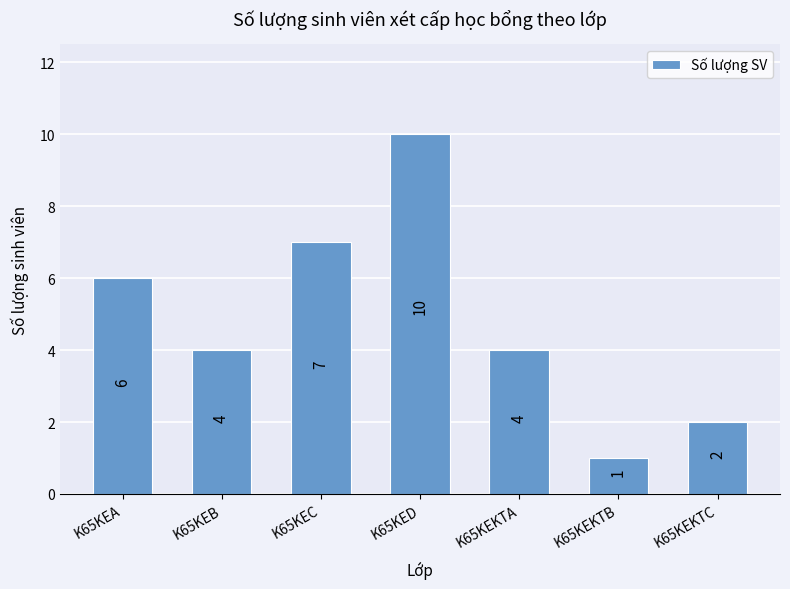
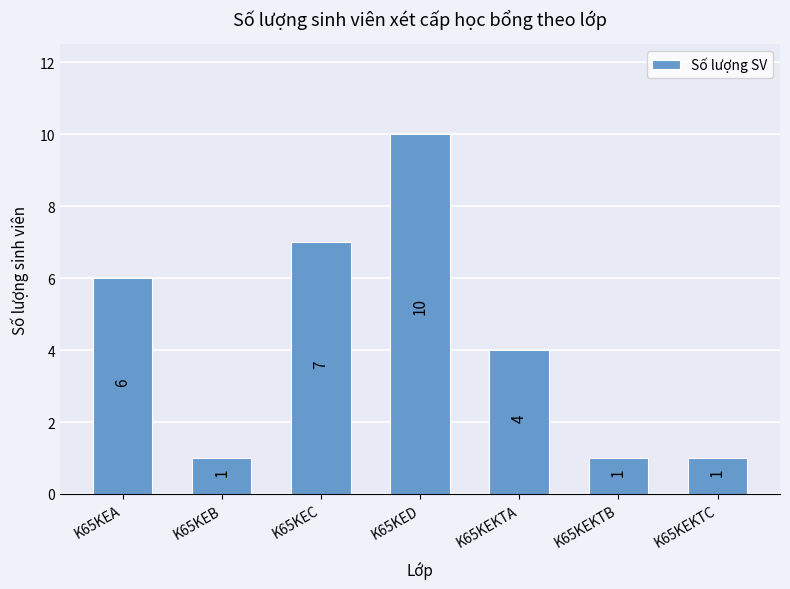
  {
    "K65KEA": 6,
-   "K65KEB": 4,
+   "K65KEB": 1,
    "K65KEC": 7,
    "K65KED": 10,
    "K65KEKTA": 4,
    "K65KEKTB": 1,
-   "K65KEKTC": 2
+   "K65KEKTC": 1
  }
